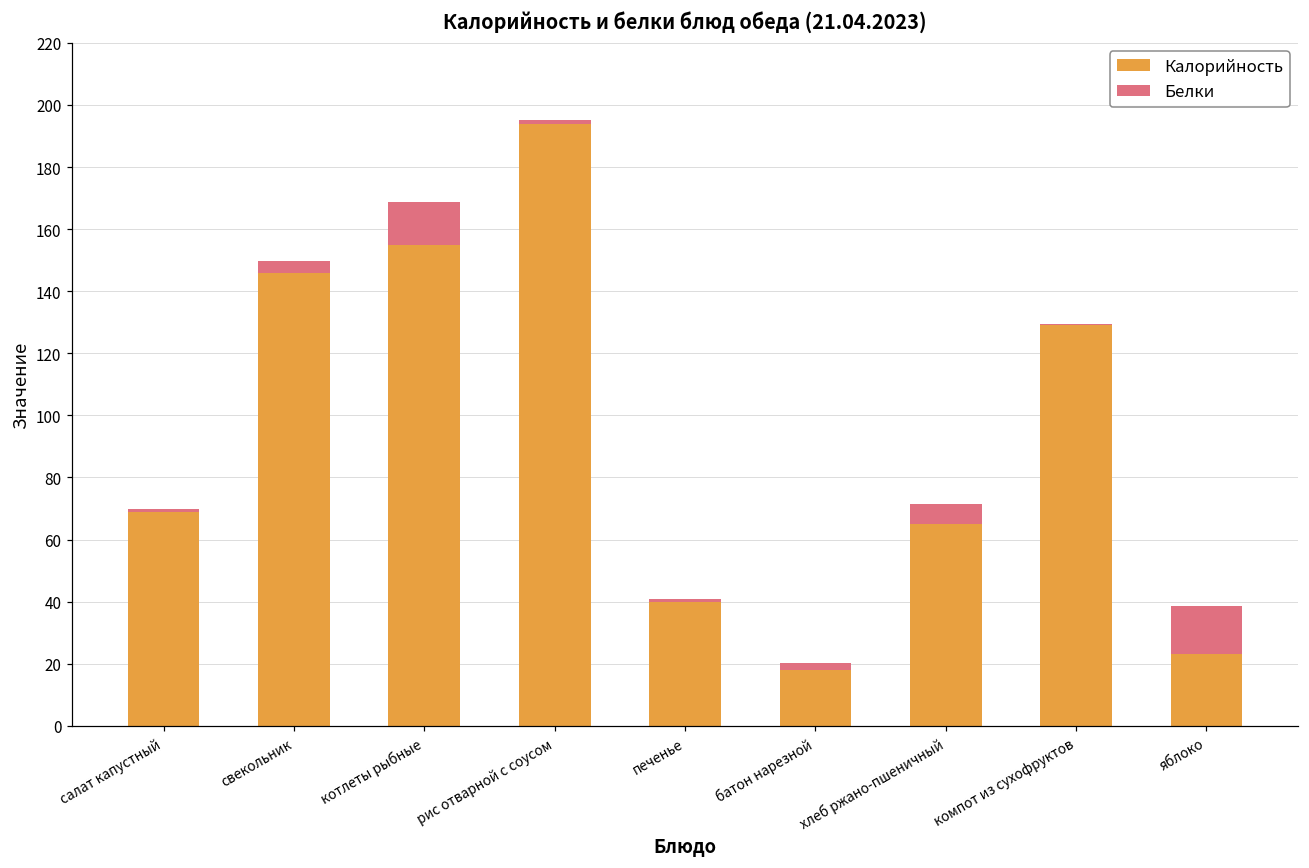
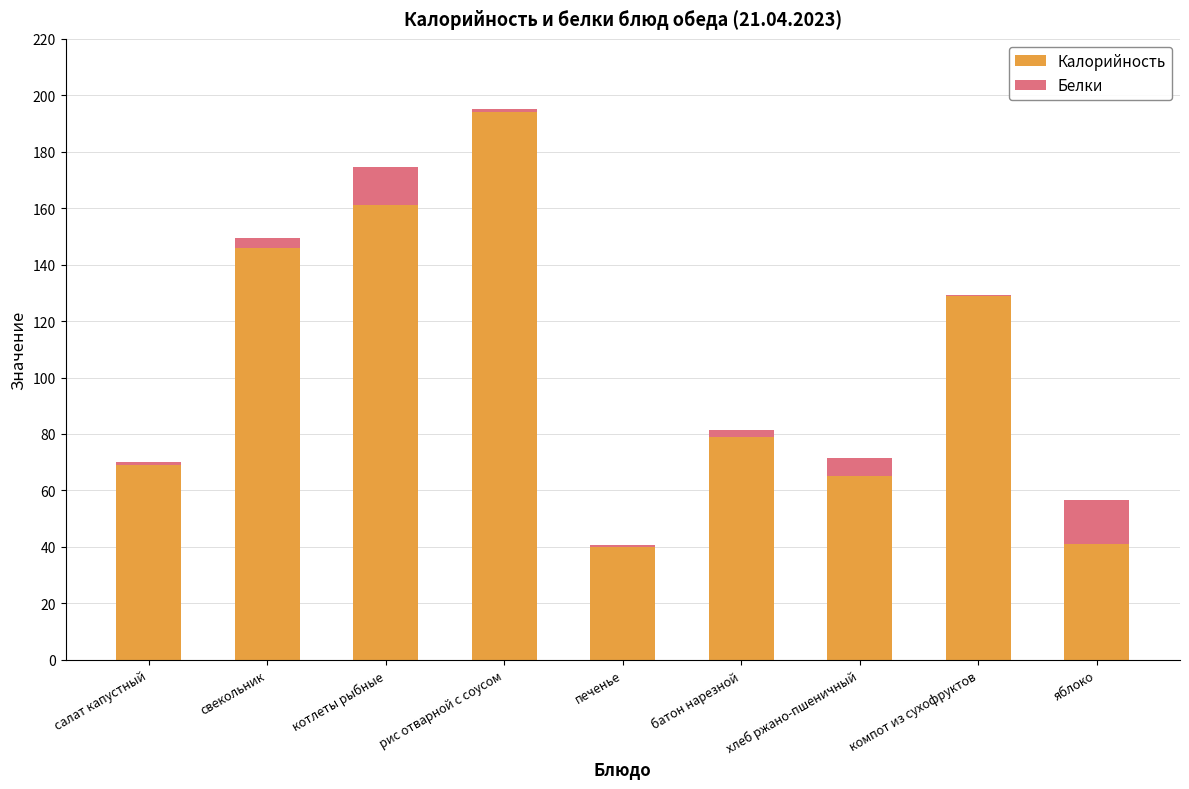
  {
    "Калорийность": {
      "салат капустный": 69,
      "свекольник": 146,
-     "котлеты рыбные": 155,
+     "котлеты рыбные": 161,
      "рис отварной с соусом": 194,
      "печенье": 40,
-     "батон нарезной": 18,
+     "батон нарезной": 79,
      "хлеб ржано-пшеничный": 65,
      "компот из сухофруктов": 129,
-     "яблоко": 23
+     "яблоко": 41
    },
    "Белки": {
      "салат капустный": 1,
      "свекольник": 4,
      "котлеты рыбные": 14,
      "рис отварной с соусом": 1,
      "батон нарезной": 2,
      "хлеб ржано-пшеничный": 7,
      "яблоко": 16
    }
  }
